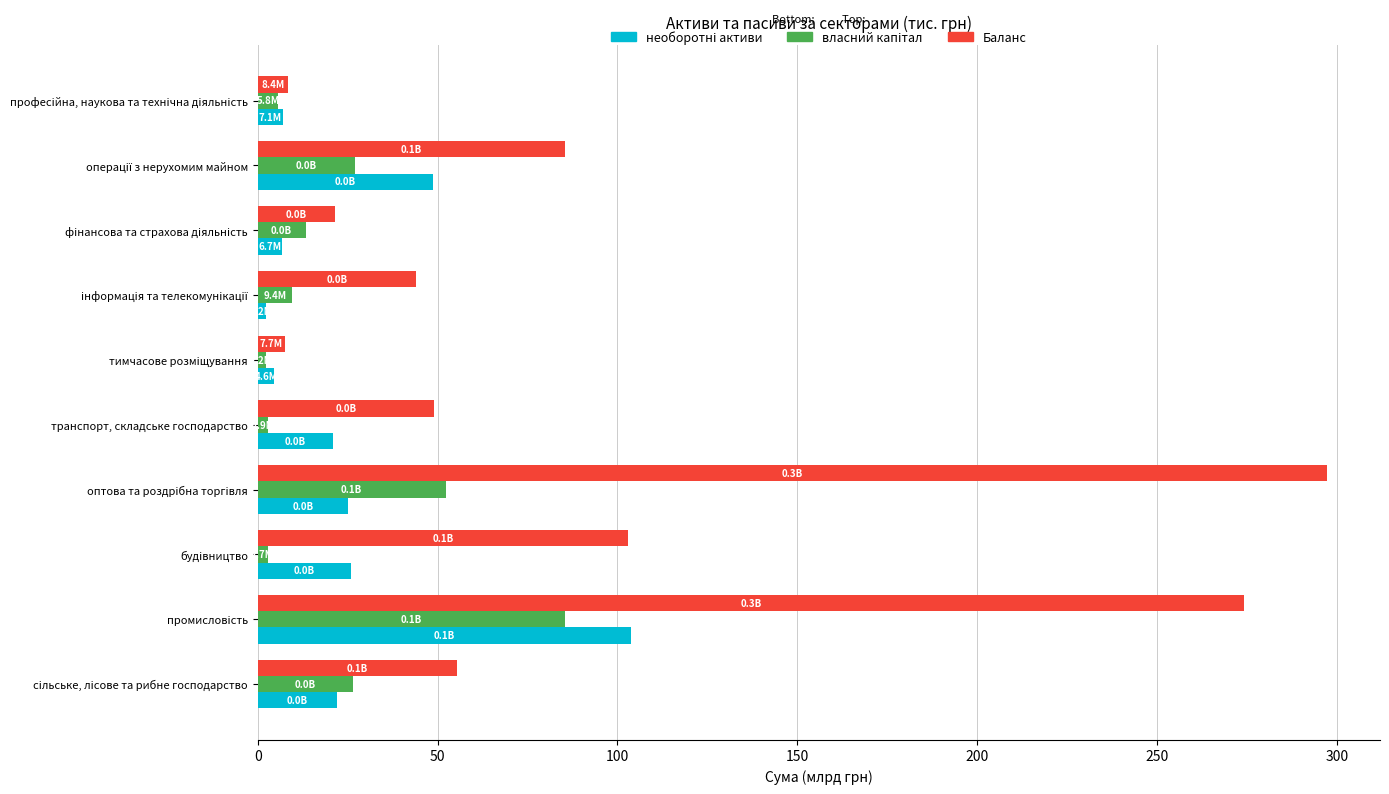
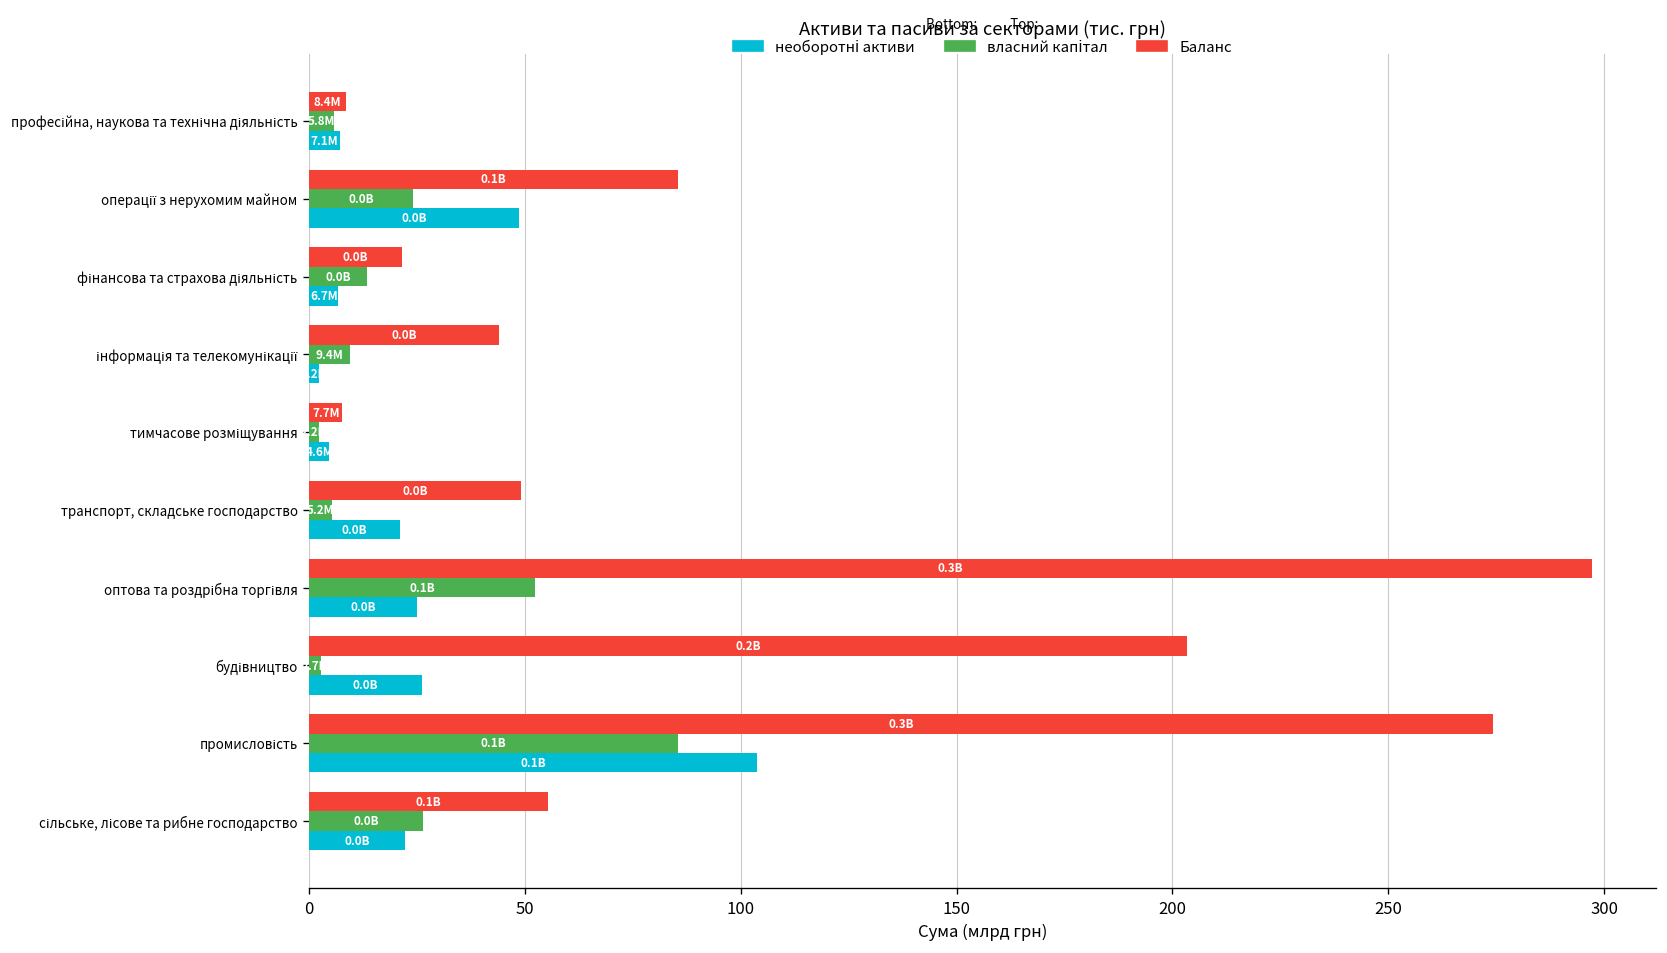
  {
    "необоротні активи": {
      "професійна, наукова та технічна діяльність": "7.1M",
      "фінансова та страхова діяльність": "6.7M",
      "тимчасове розміщування": "4.6M",
      "промисловість": "0.1B"
    },
    "власний капітал": {
-     "операції з нерухомим майном": "27",
+     "операції з нерухомим майном": "24",
      "тимчасове розміщування": "2",
-     "транспорт, складське господарство": "3",
+     "транспорт, складське господарство": "5",
      "будівництво": "3"
    },
    "Баланс": {
      "професійна, наукова та технічна діяльність": "8.4M",
      "операції з нерухомим майном": "0.1B",
      "тимчасове розміщування": "7.7M",
      "оптова та роздрібна торгівля": "0.3B",
-     "будівництво": "0.1B",
+     "будівництво": "0.2B",
      "промисловість": "0.3B",
      "сільське, лісове та рибне господарство": "0.1B"
    }
  }
